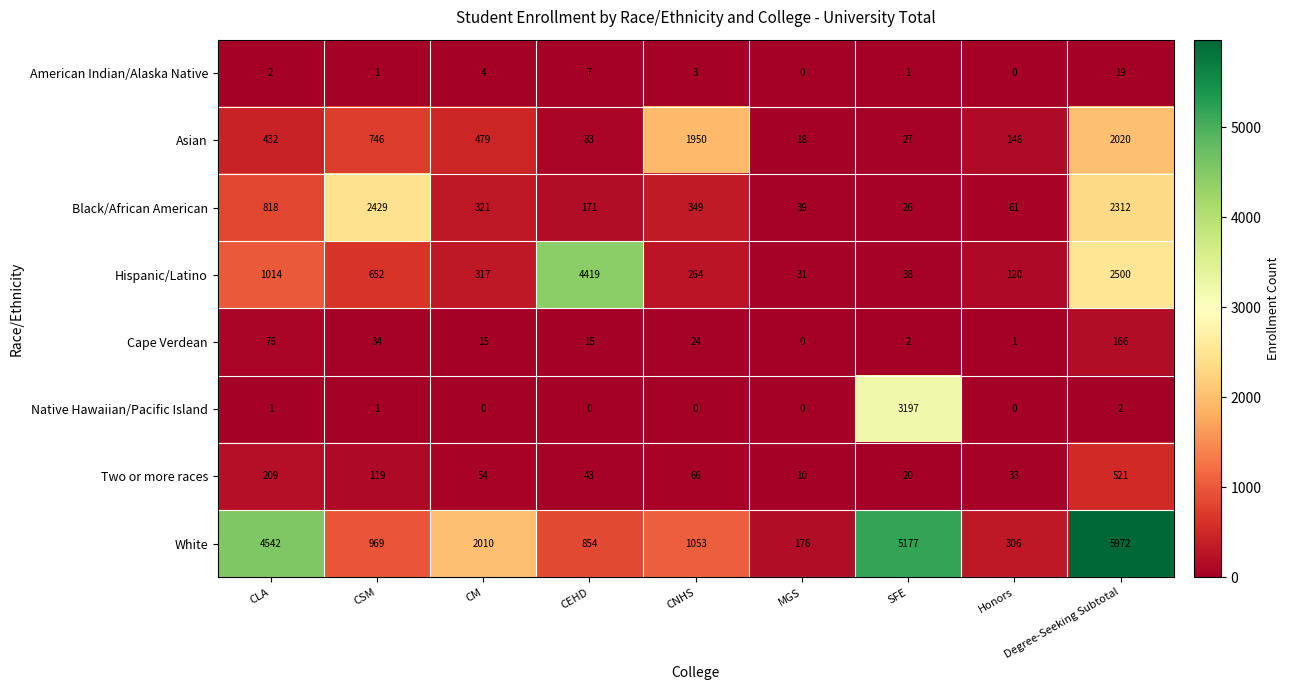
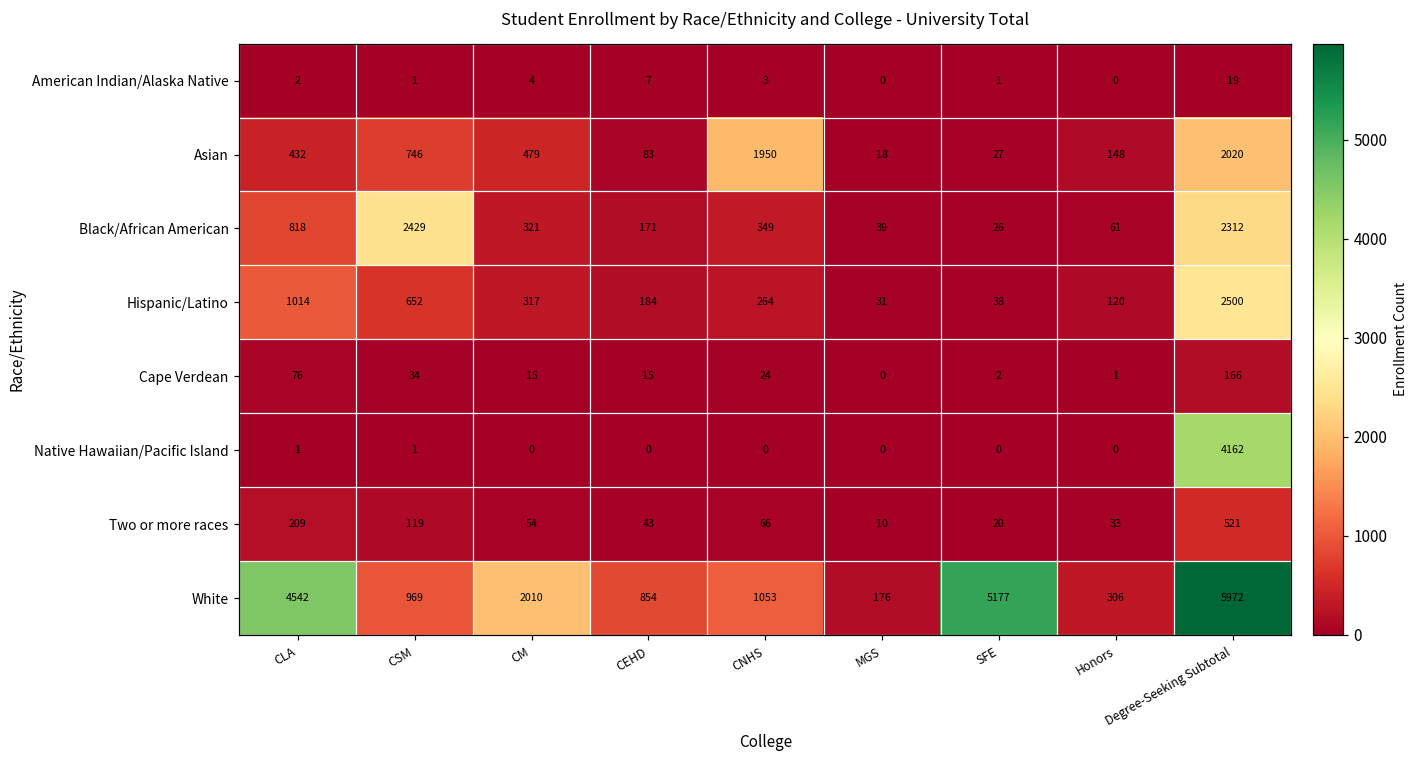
  {
    "American Indian/Alaska Native": {
      "CLA": 2,
      "CSM": 1,
      "CM": 4,
      "CEHD": 7,
      "CNHS": 3,
      "MGS": 0,
      "SFE": 1,
      "Honors": 0,
      "Degree-Seeking Subtotal": 19
    },
    "Asian": {
      "CLA": 432,
      "CSM": 746,
      "CM": 479,
      "CEHD": 83,
      "CNHS": 1950,
      "MGS": 18,
      "SFE": 27,
      "Honors": 148,
      "Degree-Seeking Subtotal": 2020
    },
    "Black/African American": {
      "CLA": 818,
      "CSM": 2429,
      "CM": 321,
      "CEHD": 171,
      "CNHS": 349,
      "MGS": 39,
      "SFE": 26,
      "Honors": 61,
      "Degree-Seeking Subtotal": 2312
    },
    "Hispanic/Latino": {
      "CLA": 1014,
      "CSM": 652,
      "CM": 317,
-     "CEHD": 4419,
+     "CEHD": 184,
      "CNHS": 264,
      "MGS": 31,
      "SFE": 38,
      "Honors": 120,
      "Degree-Seeking Subtotal": 2500
    },
    "Cape Verdean": {
      "CLA": 76,
      "CSM": 34,
      "CM": 15,
      "CEHD": 15,
      "CNHS": 24,
      "MGS": 0,
      "SFE": 2,
      "Honors": 1,
      "Degree-Seeking Subtotal": 166
    },
    "Native Hawaiian/Pacific Island": {
      "CLA": 1,
      "CSM": 1,
      "CM": 0,
      "CEHD": 0,
      "CNHS": 0,
      "MGS": 0,
-     "SFE": 3197,
+     "SFE": 0,
      "Honors": 0,
-     "Degree-Seeking Subtotal": 2
+     "Degree-Seeking Subtotal": 4162
    },
    "Two or more races": {
      "CLA": 209,
      "CSM": 119,
      "CM": 54,
      "CEHD": 43,
      "CNHS": 66,
      "MGS": 10,
      "SFE": 20,
      "Honors": 33,
      "Degree-Seeking Subtotal": 521
    },
    "White": {
      "CLA": 4542,
      "CSM": 969,
      "CM": 2010,
      "CEHD": 854,
      "CNHS": 1053,
      "MGS": 176,
      "SFE": 5177,
      "Honors": 306,
      "Degree-Seeking Subtotal": 5972
    }
  }
